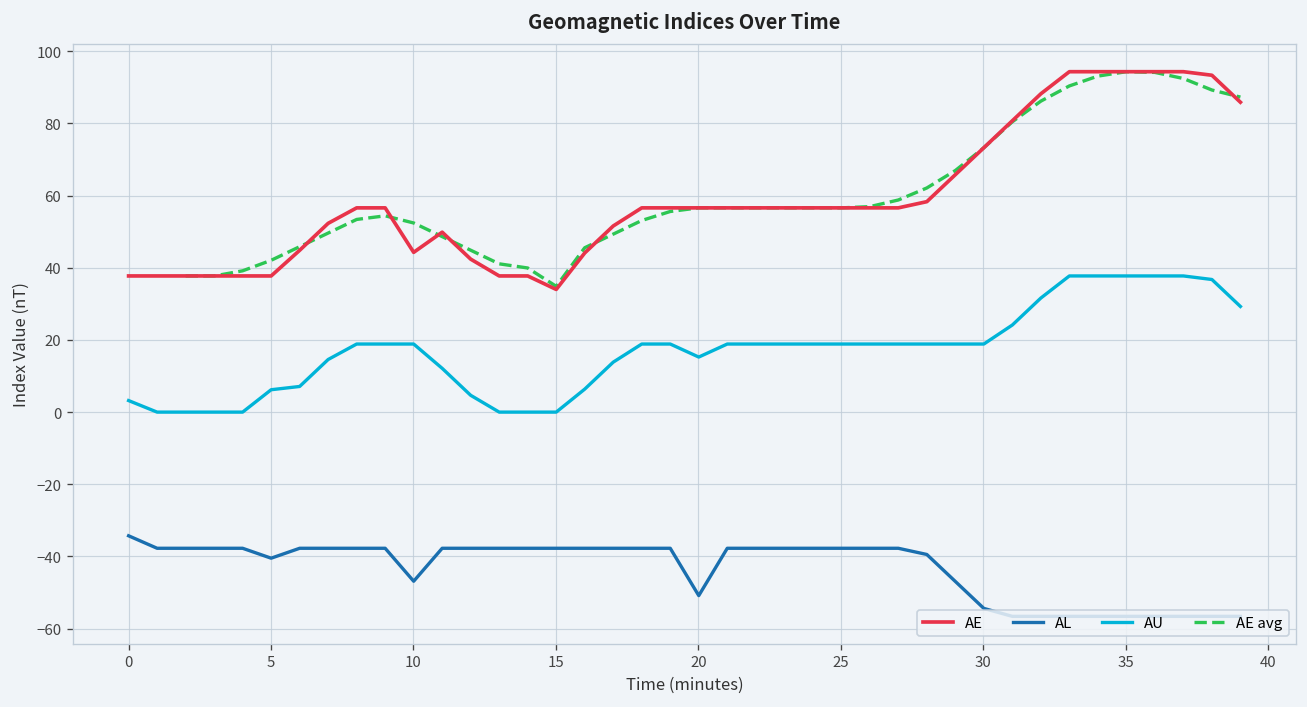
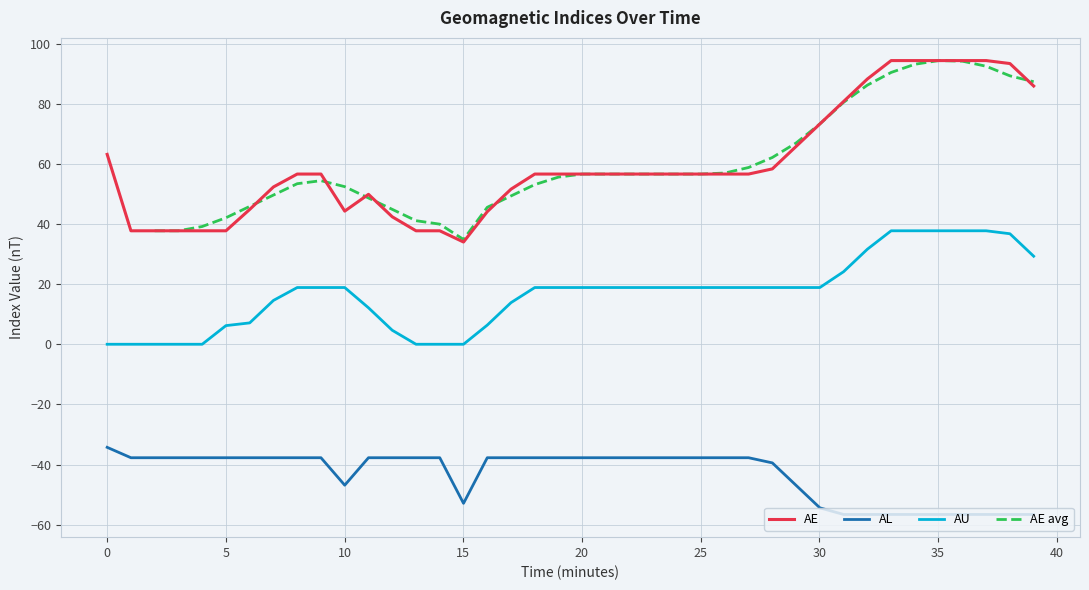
  {
    "AE": {
-     "0": 38,
+     "0": 63,
      "5": 38,
      "10": 44
    },
    "AL": {
      "0": -34,
-     "5": -40,
+     "5": -38,
      "10": -47,
-     "15": -38,
-     "20": -51,
+     "15": -53,
+     "20": -38,
      "25": -38
    },
    "AU": {
-     "0": 3,
+     "0": 0,
      "5": 6,
      "10": 19,
      "15": 0,
-     "20": 15,
+     "20": 19,
      "25": 19
    },
    "AE avg": {
      "5": 42,
      "10": 52
    }
  }
